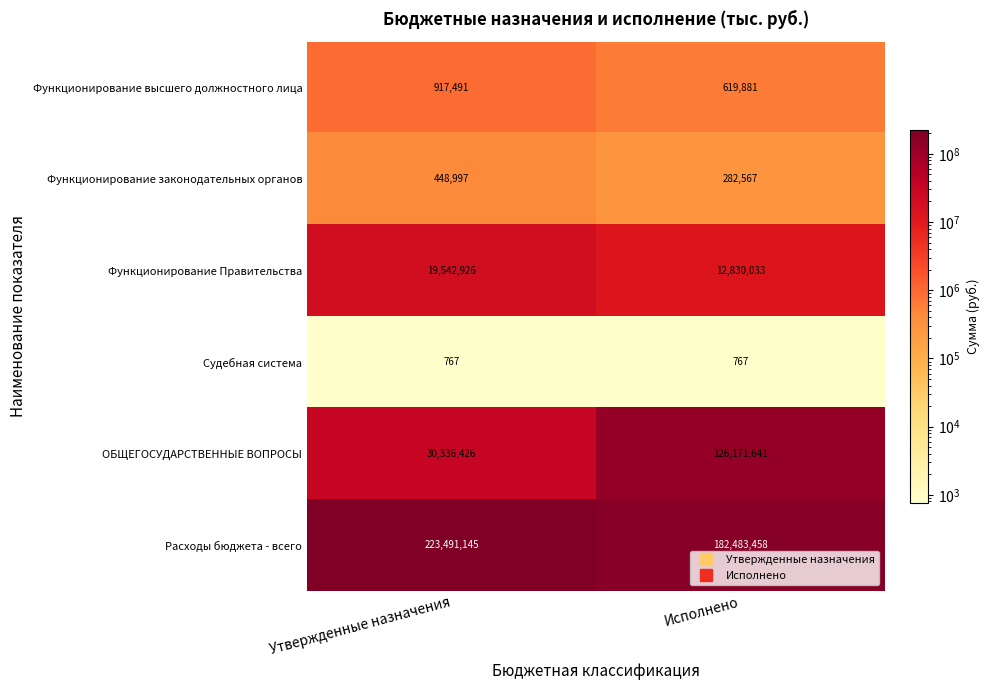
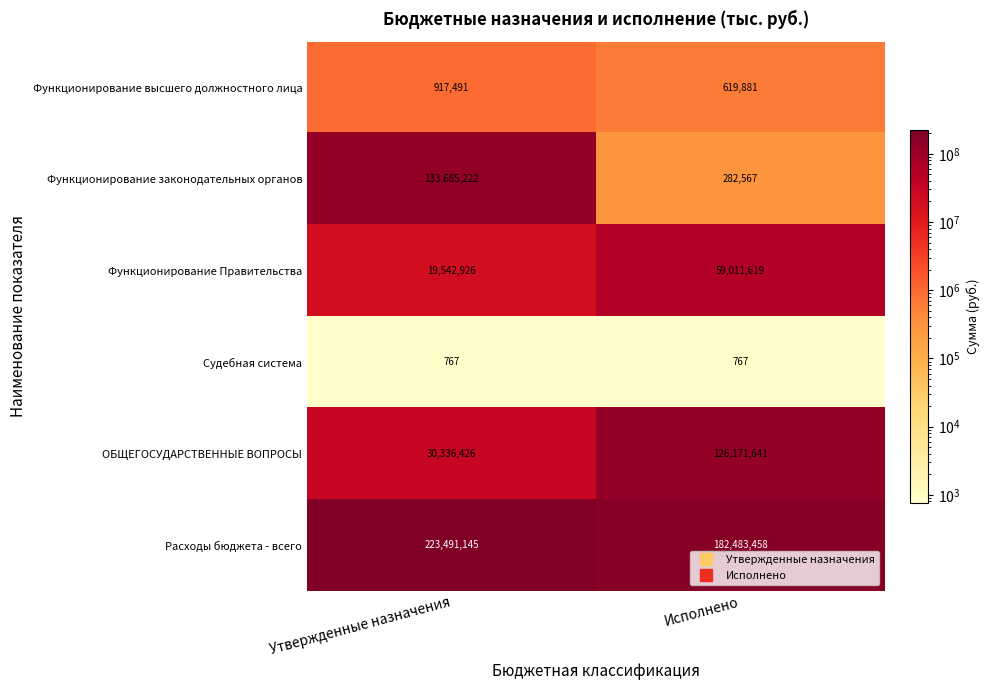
  {
    "Функционирование высшего должностного лица": {
      "Утвержденные назначения": "917,491",
      "Исполнено": "619,881"
    },
    "Функционирование законодательных органов": {
-     "Утвержденные назначения": "448,997",
+     "Утвержденные назначения": "133,685,222",
      "Исполнено": "282,567"
    },
    "Функционирование Правительства": {
      "Утвержденные назначения": "19,542,926",
-     "Исполнено": "12,830,033"
+     "Исполнено": "59,011,619"
    },
    "Судебная система": {
      "Утвержденные назначения": "767",
      "Исполнено": "767"
    },
    "ОБЩЕГОСУДАРСТВЕННЫЕ ВОПРОСЫ": {
      "Утвержденные назначения": "30,336,426",
      "Исполнено": "126,171,641"
    },
    "Расходы бюджета - всего": {
      "Утвержденные назначения": "223,491,145",
      "Исполнено": "182,483,458"
    }
  }
